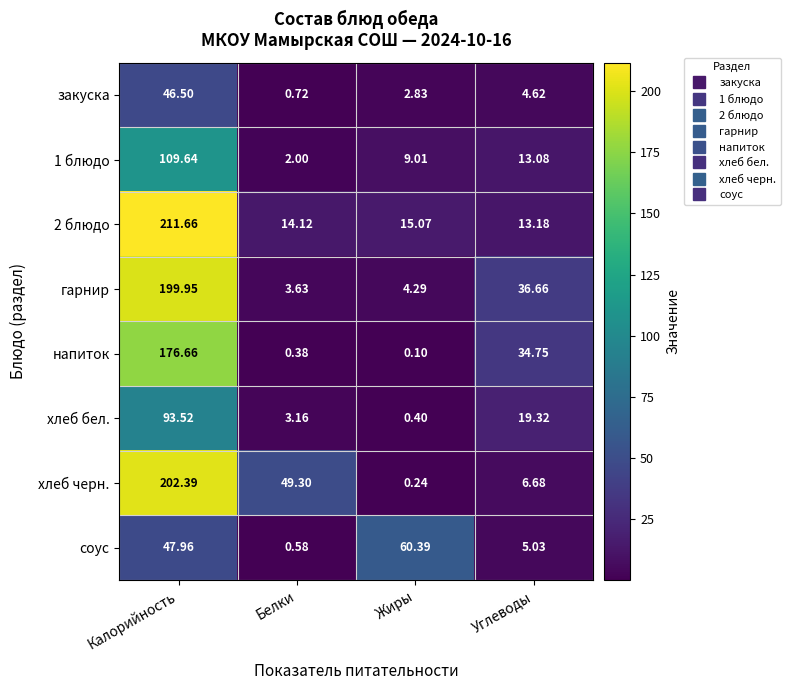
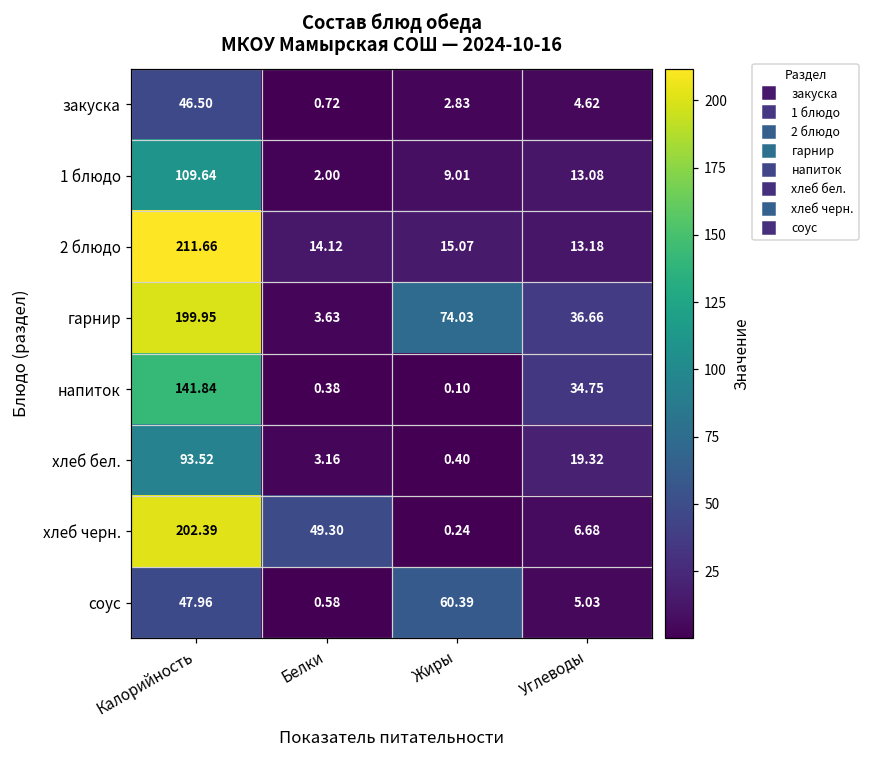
  {
    "закуска": {
      "Калорийность": 46.50,
      "Белки": 0.72,
      "Жиры": 2.83,
      "Углеводы": 4.62
    },
    "1 блюдо": {
      "Калорийность": 109.64,
      "Белки": 2.00,
      "Жиры": 9.01,
      "Углеводы": 13.08
    },
    "2 блюдо": {
      "Калорийность": 211.66,
      "Белки": 14.12,
      "Жиры": 15.07,
      "Углеводы": 13.18
    },
    "гарнир": {
      "Калорийность": 199.95,
      "Белки": 3.63,
-     "Жиры": 4.29,
+     "Жиры": 74.03,
      "Углеводы": 36.66
    },
    "напиток": {
-     "Калорийность": 176.66,
+     "Калорийность": 141.84,
      "Белки": 0.38,
      "Жиры": 0.10,
      "Углеводы": 34.75
    },
    "хлеб бел.": {
      "Калорийность": 93.52,
      "Белки": 3.16,
      "Жиры": 0.40,
      "Углеводы": 19.32
    },
    "хлеб черн.": {
      "Калорийность": 202.39,
      "Белки": 49.30,
      "Жиры": 0.24,
      "Углеводы": 6.68
    },
    "соус": {
      "Калорийность": 47.96,
      "Белки": 0.58,
      "Жиры": 60.39,
      "Углеводы": 5.03
    }
  }
